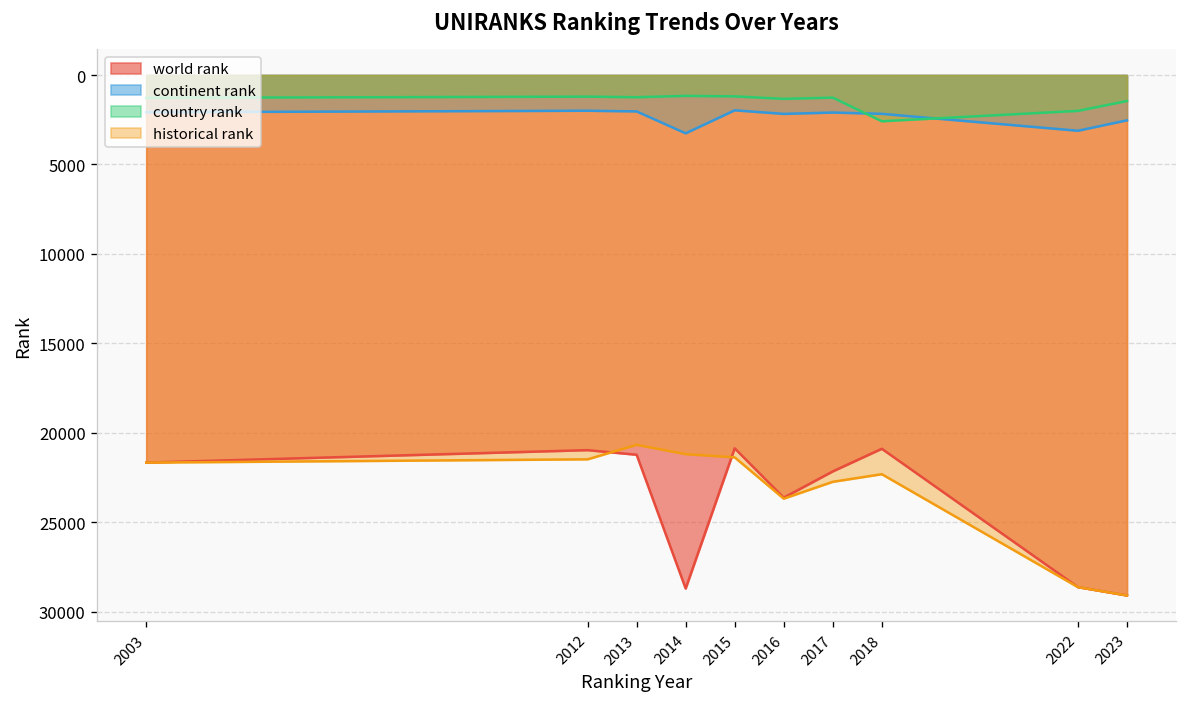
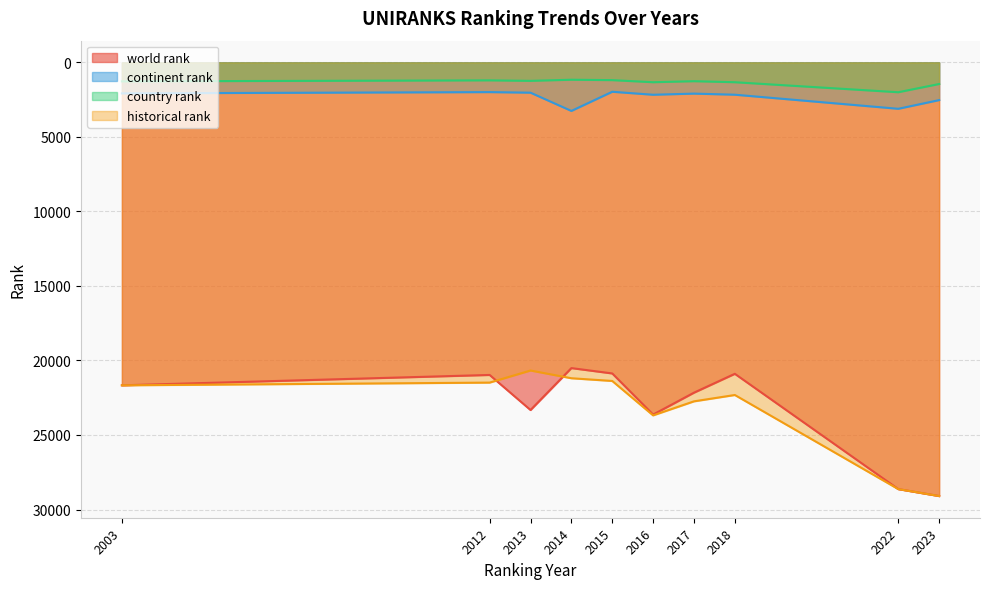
  {
    "world rank": {
      "2012": 21000,
-     "2013": 21200,
-     "2014": 28700,
+     "2013": 23300,
+     "2014": 20500,
      "2015": 20900,
      "2017": 22200,
      "2018": 20900
    },
    "continent rank": {
      "2012": 2000,
      "2013": 2000,
      "2014": 3300,
      "2015": 2000,
      "2016": 2200,
      "2017": 2100,
      "2018": 2200,
      "2022": 3100,
      "2023": 2500
    },
    "country rank": {
      "2012": 1200,
      "2013": 1200,
      "2014": 1200,
      "2015": 1200,
      "2016": 1300,
      "2017": 1300,
-     "2018": 2600,
+     "2018": 1300,
      "2022": 2000,
      "2023": 1500
    },
    "historical rank": {
      "2012": 21500,
      "2013": 20700,
      "2014": 21200,
      "2015": 21400,
      "2017": 22700,
      "2018": 22300
    }
  }
